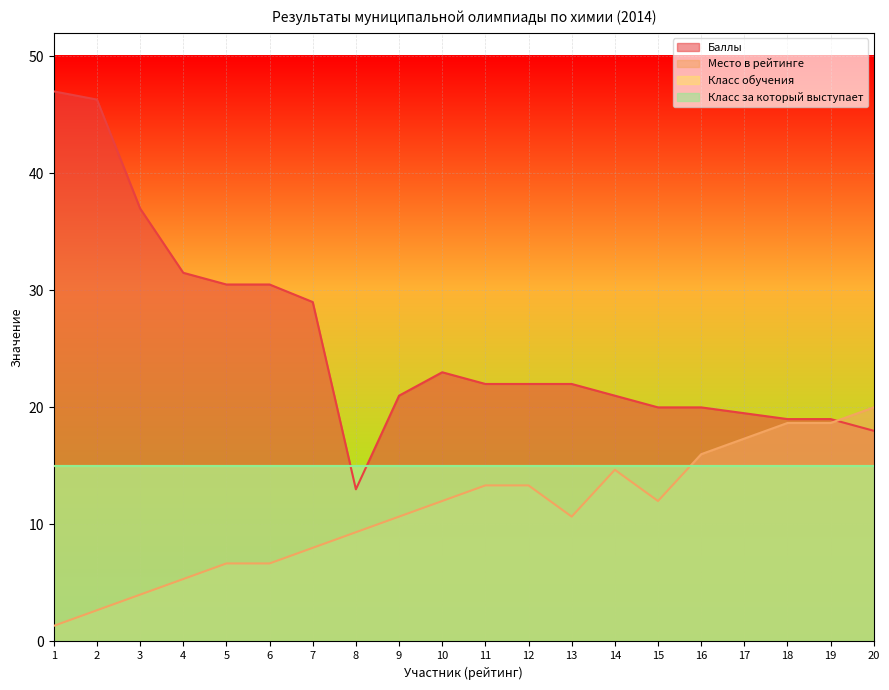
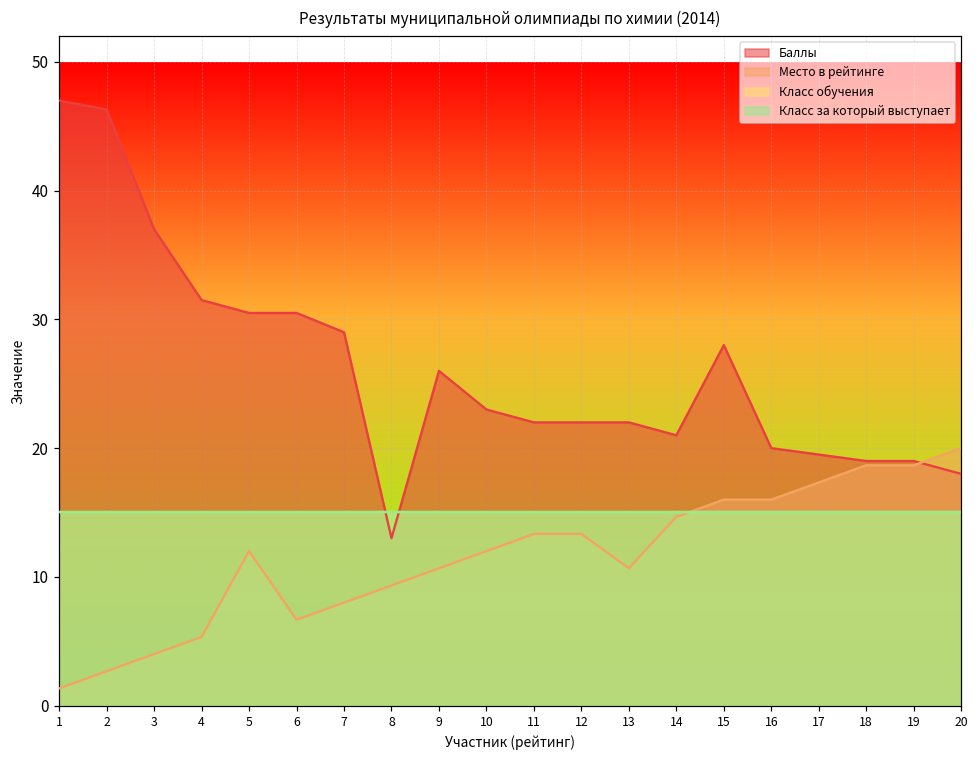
  {
    "Баллы": {
      "1": 47,
      "2": 46.3,
      "3": 37,
      "4": 31.5,
      "5": 30.5,
      "6": 30.5,
      "7": 29,
      "8": 13,
-     "9": 21,
+     "9": 26,
      "10": 23,
      "11": 22,
      "12": 22,
      "13": 22,
      "14": 21,
-     "15": 20,
+     "15": 28,
      "16": 20,
      "17": 19.5,
      "18": 19,
      "19": 19,
      "20": 18
    },
    "Место в рейтинге": {
      "1": 1.3,
      "2": 2.7,
      "3": 4.0,
      "4": 5.3,
-     "5": 6.7,
+     "5": 12.0,
      "6": 6.7,
      "7": 8.0,
      "8": 9.3,
      "9": 10.7,
      "10": 12.0,
      "11": 13.3,
      "12": 13.3,
      "13": 10.7,
      "14": 14.7,
-     "15": 12.0,
+     "15": 16.0,
      "16": 16.0,
      "17": 17.3,
      "18": 18.7,
      "19": 18.7,
      "20": 20.0
    },
    "Класс за который выступает": {
      "1": 15.0,
      "2": 15.0,
      "3": 15.0,
      "4": 15.0,
      "5": 15.0,
      "6": 15.0,
      "7": 15.0,
      "8": 15.0,
      "9": 15.0,
      "10": 15.0,
      "11": 15.0,
      "12": 15.0,
      "13": 15.0,
      "14": 15.0,
      "15": 15.0,
      "16": 15.0,
      "17": 15.0,
      "18": 15.0,
      "19": 15.0,
      "20": 15.0
    }
  }
